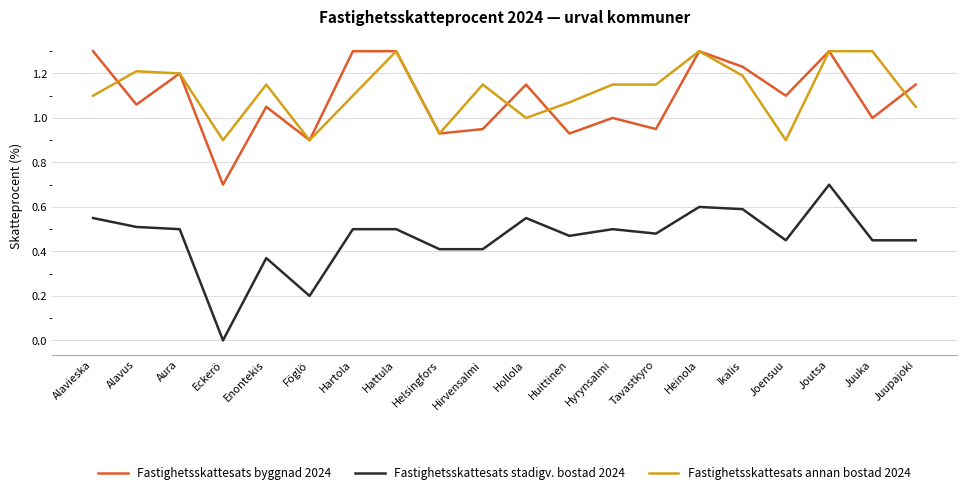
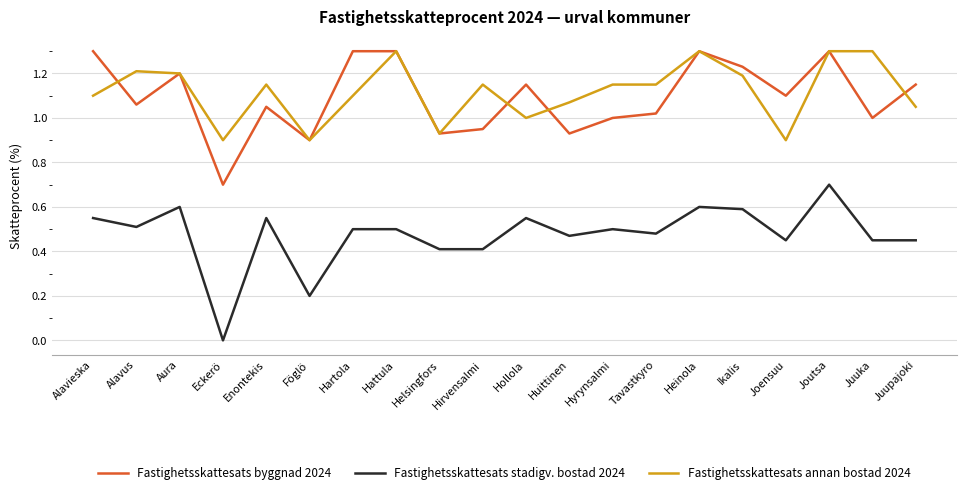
  {
    "Fastighetsskattesats byggnad 2024": {
      "Alavieska": 1.30,
      "Alavus": 1.06,
      "Eckerö": 0.70,
      "Enontekis": 1.05,
      "Hartola": 1.30,
      "Hirvensalmi": 0.95,
      "Hollola": 1.15,
      "Huittinen": 0.93,
      "Hyrynsalmi": 1.00,
-     "Tavastkyro": 0.95,
+     "Tavastkyro": 1.02,
      "Ikalis": 1.23,
      "Joensuu": 1.10,
      "Juuka": 1.00,
      "Juupajoki": 1.15
    },
    "Fastighetsskattesats stadigv. bostad 2024": {
      "Alavieska": 0.55,
      "Alavus": 0.51,
-     "Aura": 0.5,
+     "Aura": 0.6,
      "Eckerö": 0.00,
-     "Enontekis": 0.37,
+     "Enontekis": 0.55,
      "Föglö": 0.20,
      "Hartola": 0.50,
      "Hattula": 0.50,
      "Helsingfors": 0.41,
      "Hirvensalmi": 0.41,
      "Hollola": 0.55,
      "Huittinen": 0.47,
      "Hyrynsalmi": 0.50,
      "Tavastkyro": 0.48,
      "Heinola": 0.60,
      "Ikalis": 0.59,
      "Joensuu": 0.45,
      "Joutsa": 0.70,
      "Juuka": 0.45,
      "Juupajoki": 0.45
    },
    "Fastighetsskattesats annan bostad 2024": {
      "Alavieska": 1.10,
      "Alavus": 1.21,
      "Eckerö": 0.90,
      "Enontekis": 1.15,
      "Hartola": 1.10,
      "Hirvensalmi": 1.15,
      "Hollola": 1.00,
      "Huittinen": 1.07,
      "Hyrynsalmi": 1.15,
      "Tavastkyro": 1.15,
      "Ikalis": 1.19,
      "Joensuu": 0.90,
      "Juuka": 1.30,
      "Juupajoki": 1.05
    }
  }
